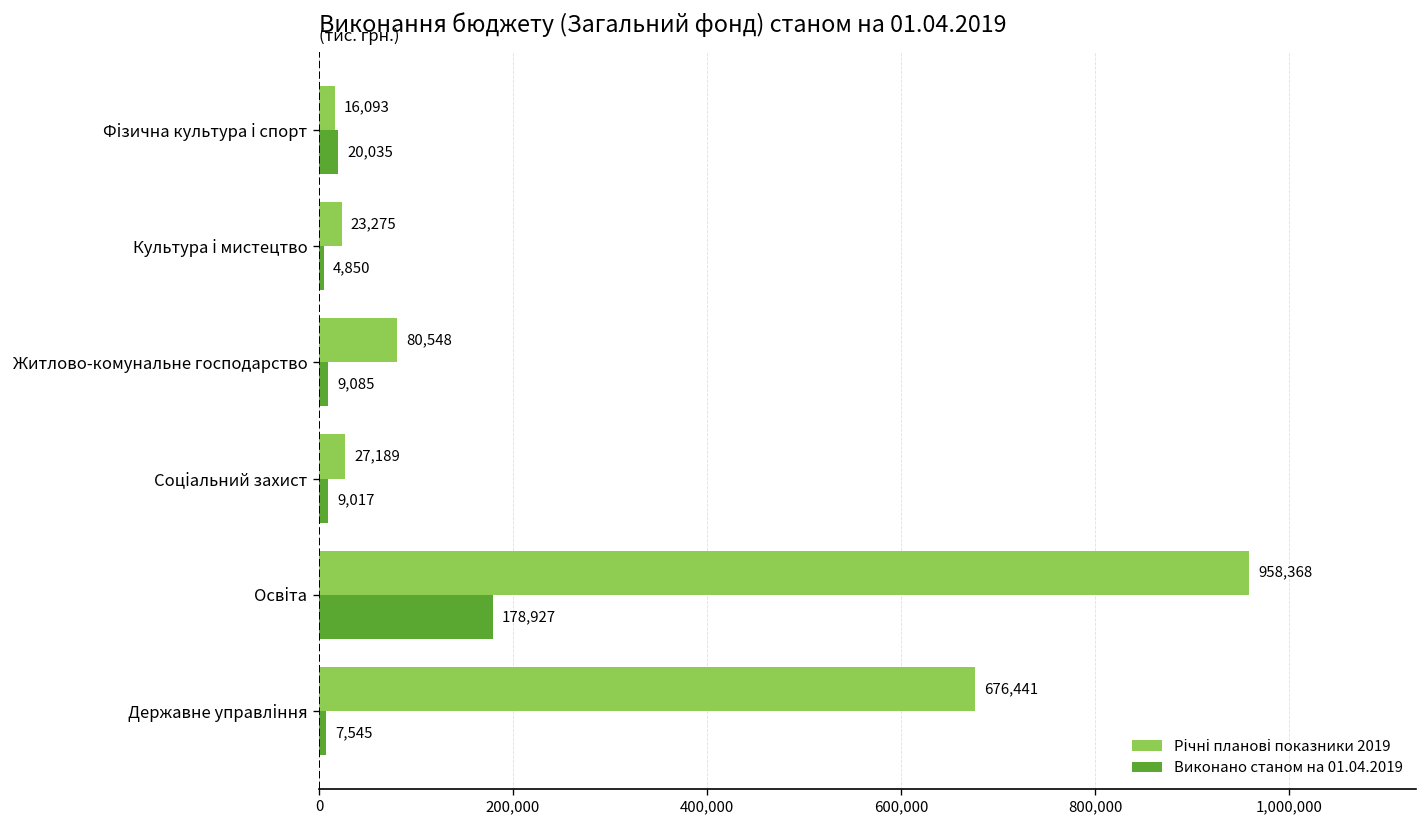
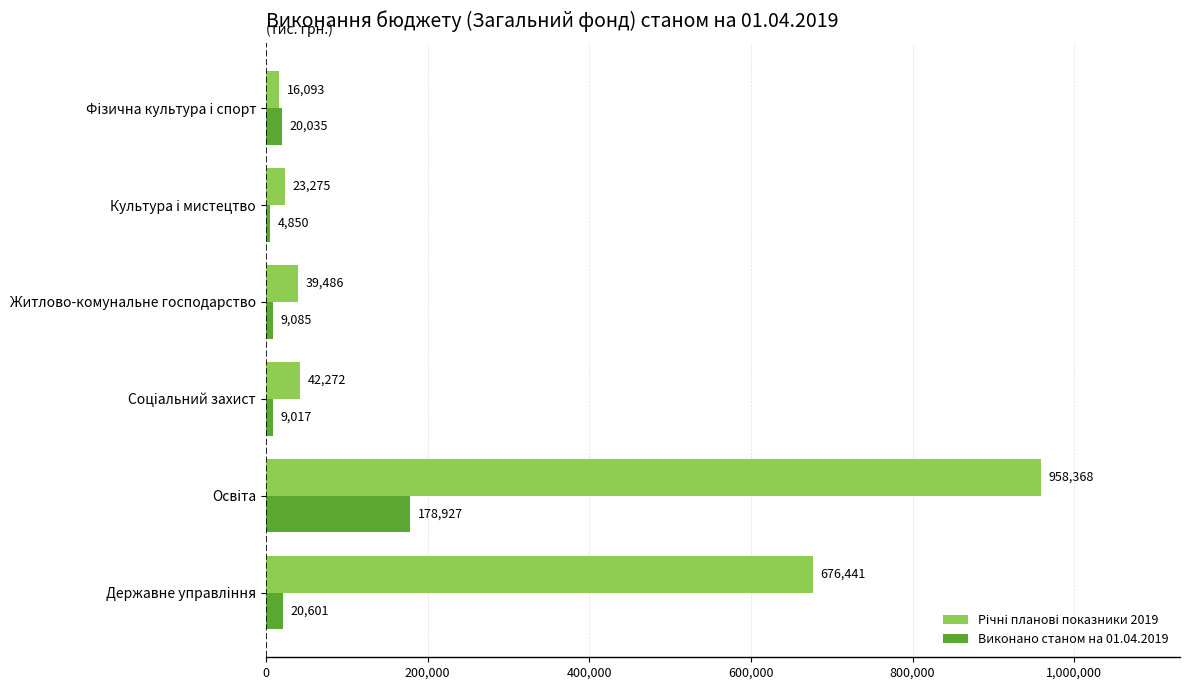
  {
    "Річні планові показники 2019": {
      "Фізична культура і спорт": "16,093",
      "Культура і мистецтво": "23,275",
-     "Житлово-комунальне господарство": "80,548",
-     "Соціальний захист": "27,189",
+     "Житлово-комунальне господарство": "39,486",
+     "Соціальний захист": "42,272",
      "Освіта": "958,368",
      "Державне управління": "676,441"
    },
    "Виконано станом на 01.04.2019": {
      "Фізична культура і спорт": "20,035",
      "Культура і мистецтво": "4,850",
      "Житлово-комунальне господарство": "9,085",
      "Соціальний захист": "9,017",
      "Освіта": "178,927",
-     "Державне управління": "7,545"
+     "Державне управління": "20,601"
    }
  }
